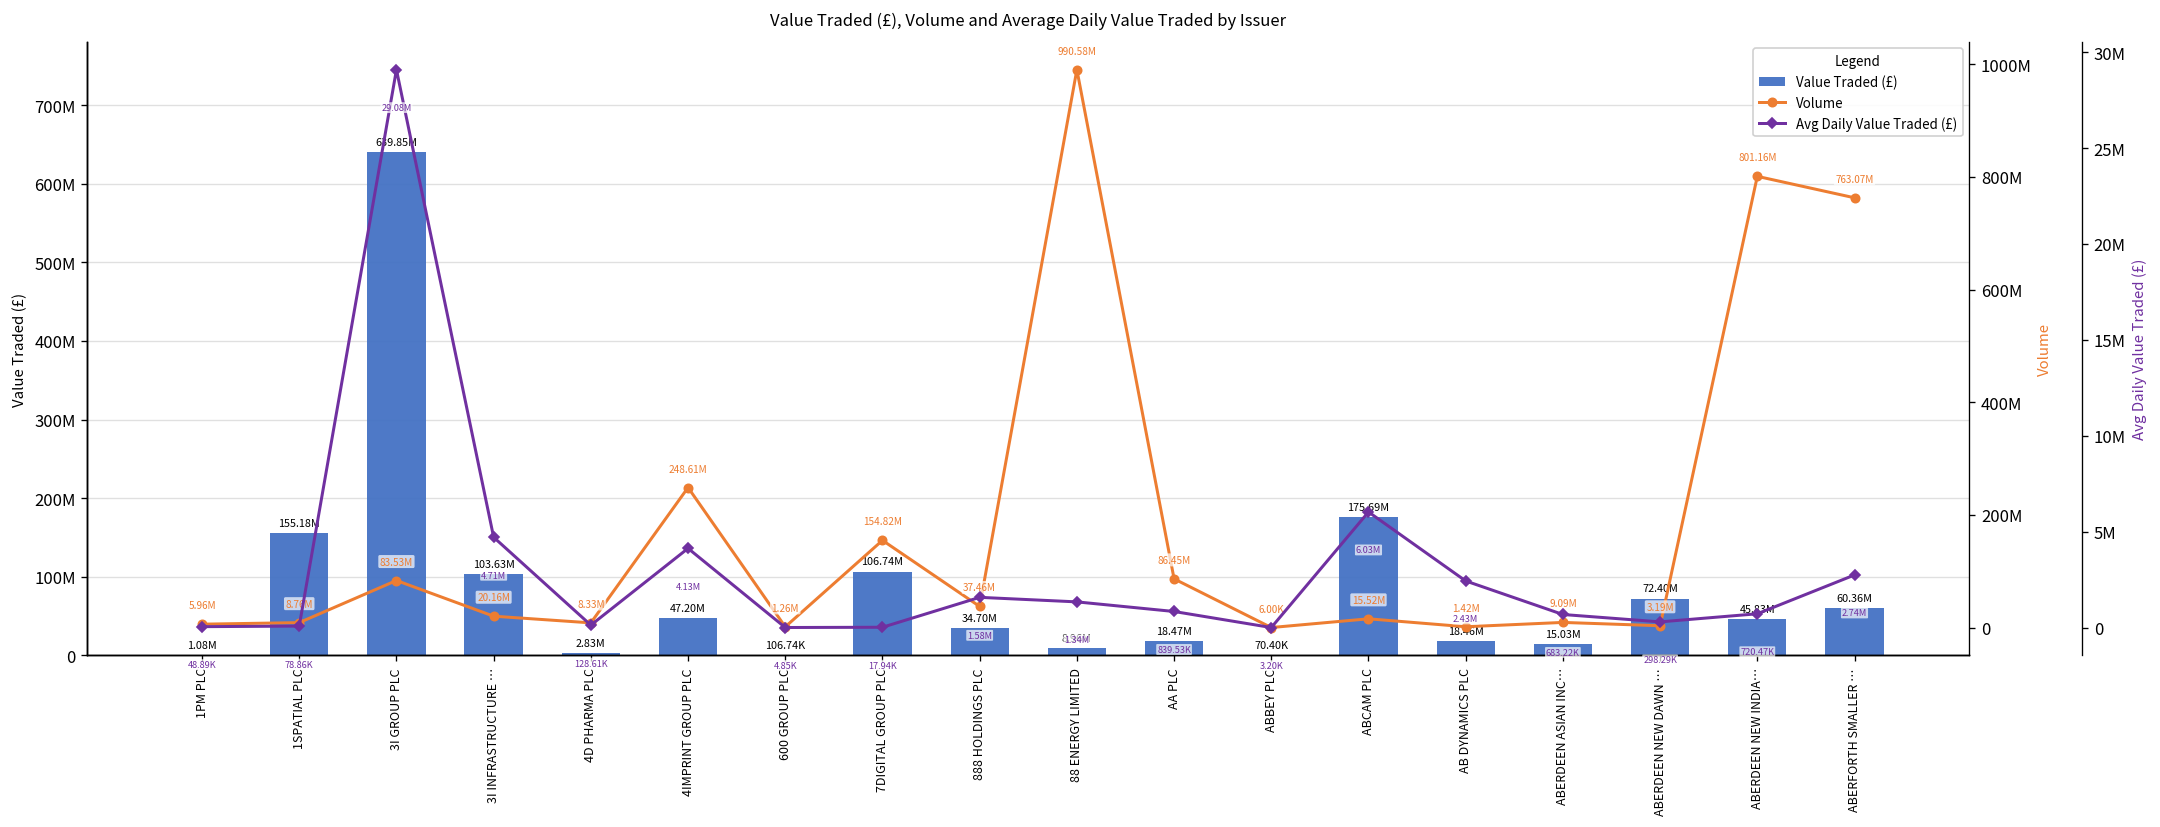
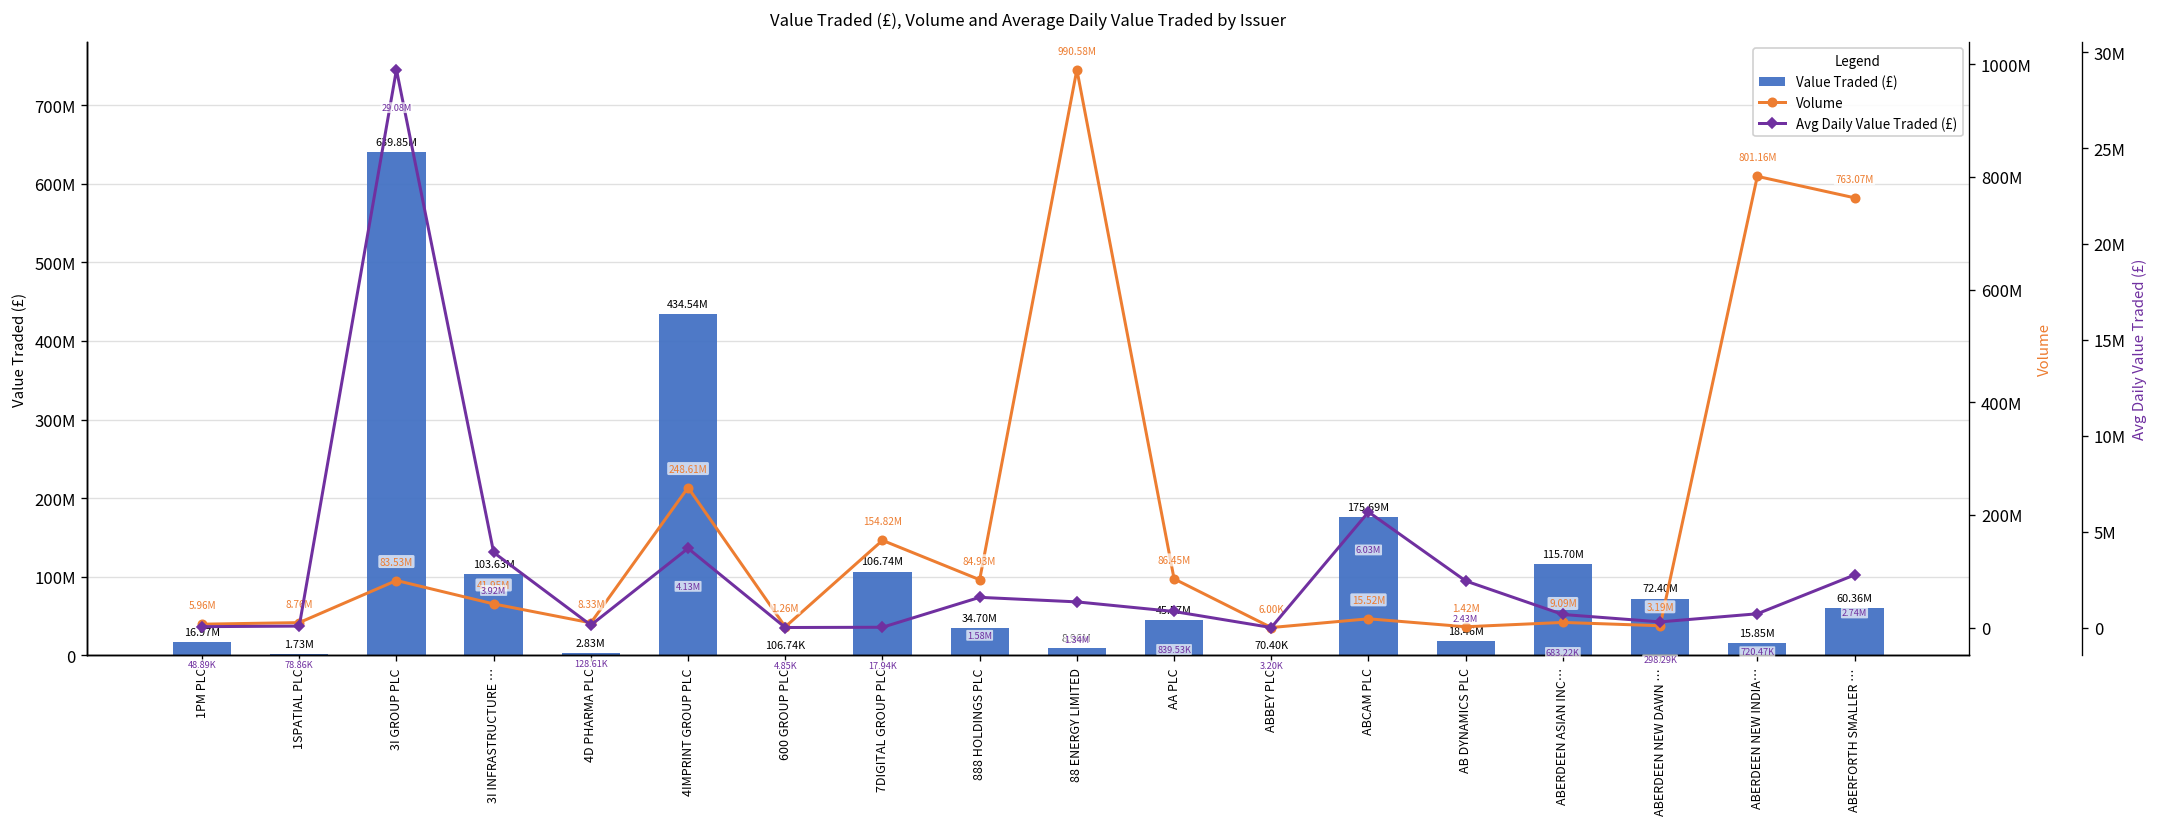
  {
    "Value Traded (£)": {
-     "1PM PLC": "1.08M",
-     "1SPATIAL PLC": "155.18M",
+     "1PM PLC": "16.97M",
+     "1SPATIAL PLC": "1.73M",
      "3I GROUP PLC": "639.85M",
      "4D PHARMA PLC": "2.83M",
-     "4IMPRINT GROUP PLC": "47.20M",
+     "4IMPRINT GROUP PLC": "434.54M",
      "600 GROUP PLC": "106.74K",
      "7DIGITAL GROUP PLC": "106.74M",
      "888 HOLDINGS PLC": "34.70M",
-     "AA PLC": "18.47M",
+     "AA PLC": "45.57M",
      "ABBEY PLC": "70.40K",
-     "ABERDEEN ASIAN INC…": "15.03M",
+     "ABERDEEN ASIAN INC…": "115.70M",
      "ABERDEEN NEW DAWN …": "72.40M",
-     "ABERDEEN NEW INDIA…": "45.83M"
+     "ABERDEEN NEW INDIA…": "15.85M"
    },
    "Volume": {
-     "3I INFRASTRUCTURE …": "20.16M",
-     "888 HOLDINGS PLC": "37.46M"
+     "3I INFRASTRUCTURE …": "41.95M",
+     "888 HOLDINGS PLC": "84.93M"
    },
    "Avg Daily Value Traded (£)": {
-     "3I INFRASTRUCTURE …": "4.71M"
+     "3I INFRASTRUCTURE …": "3.92M"
    }
  }
